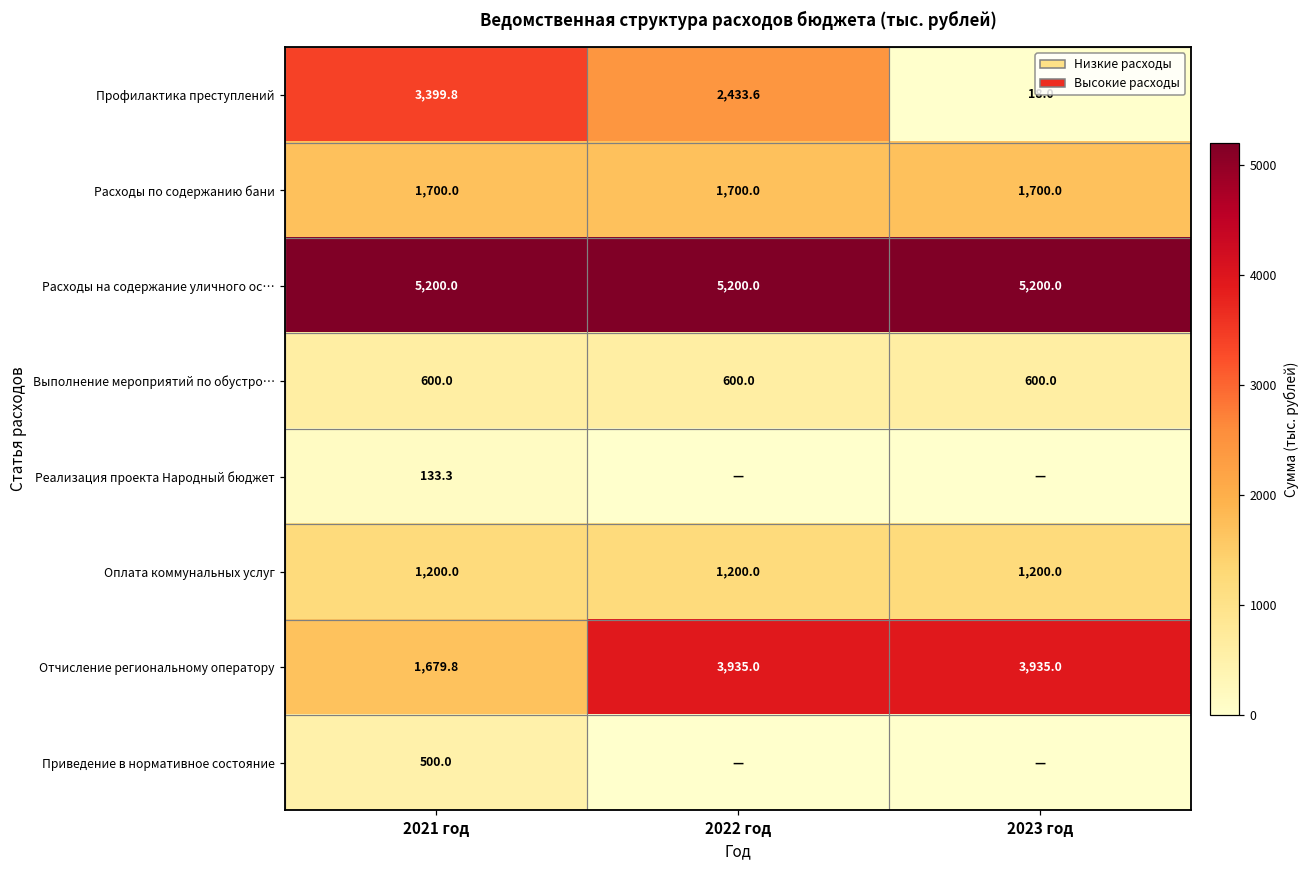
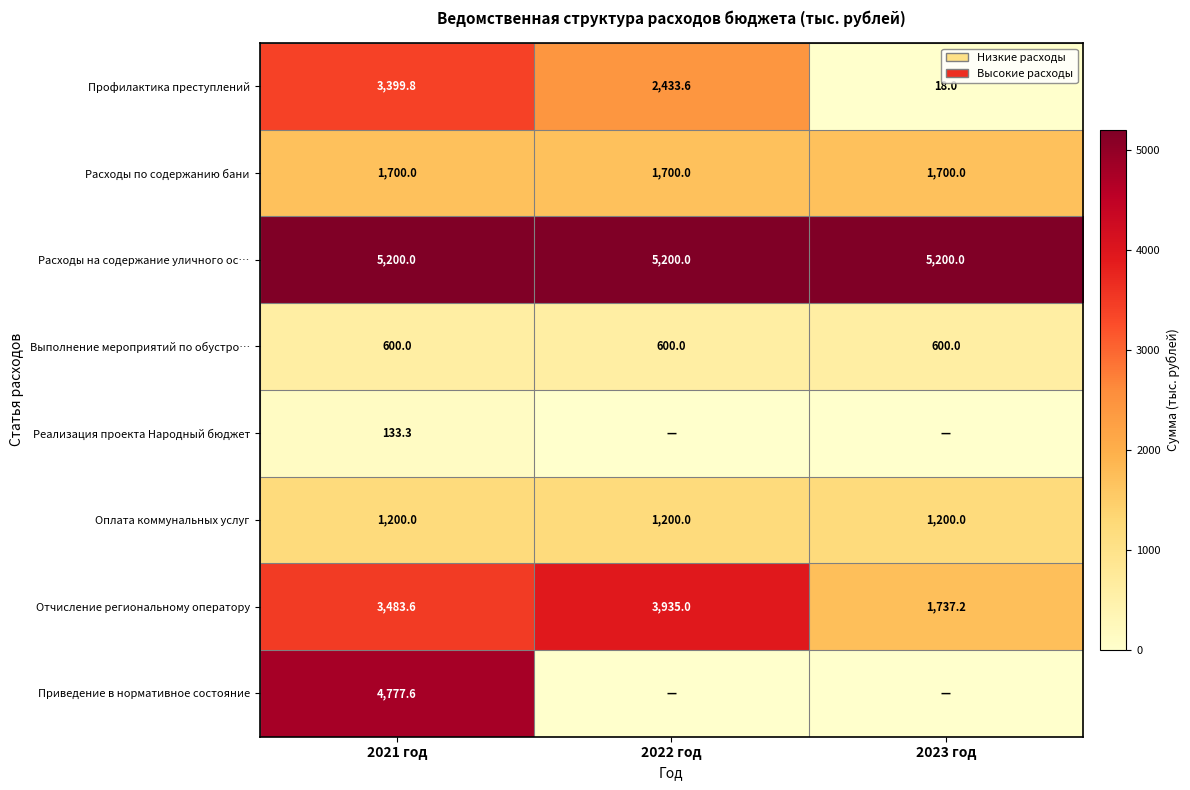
  {
    "Профилактика преступлений": {
      "2021 год": "3,399.8",
      "2022 год": "2,433.6"
    },
    "Расходы по содержанию бани": {
      "2021 год": "1,700.0",
      "2022 год": "1,700.0",
      "2023 год": "1,700.0"
    },
    "Расходы на содержание уличного ос…": {
      "2021 год": "5,200.0",
      "2022 год": "5,200.0",
      "2023 год": "5,200.0"
    },
    "Выполнение мероприятий по обустро…": {
      "2021 год": "600.0",
      "2022 год": "600.0",
      "2023 год": "600.0"
    },
    "Реализация проекта Народный бюджет": {
      "2021 год": "133.3"
    },
    "Оплата коммунальных услуг": {
      "2021 год": "1,200.0",
      "2022 год": "1,200.0",
      "2023 год": "1,200.0"
    },
    "Отчисление региональному оператору": {
-     "2021 год": "1,679.8",
+     "2021 год": "3,483.6",
      "2022 год": "3,935.0",
-     "2023 год": "3,935.0"
+     "2023 год": "1,737.2"
    },
    "Приведение в нормативное состояние": {
-     "2021 год": "500.0"
+     "2021 год": "4,777.6"
    }
  }
